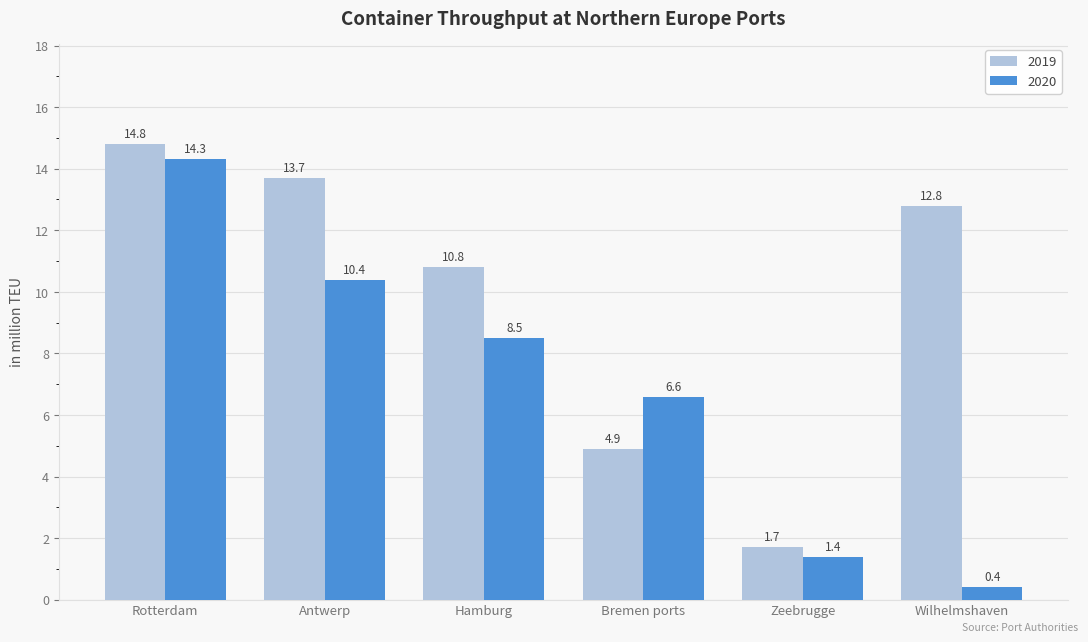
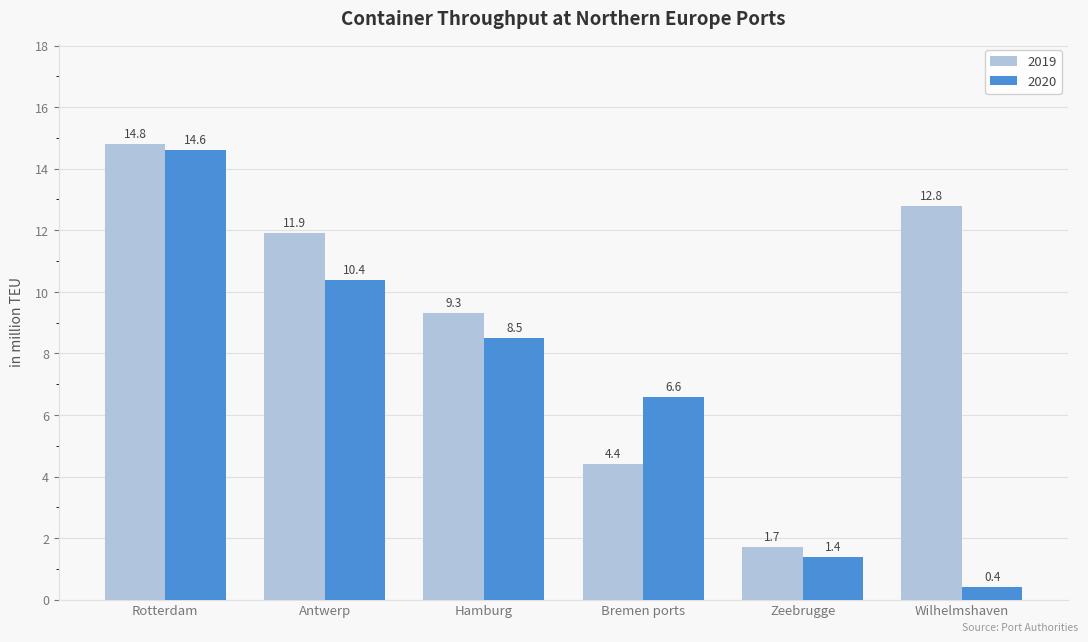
  {
    "2019": {
      "Rotterdam": 14.8,
-     "Antwerp": 13.7,
-     "Hamburg": 10.8,
-     "Bremen ports": 4.9,
+     "Antwerp": 11.9,
+     "Hamburg": 9.3,
+     "Bremen ports": 4.4,
      "Zeebrugge": 1.7,
      "Wilhelmshaven": 12.8
    },
    "2020": {
-     "Rotterdam": 14.3,
+     "Rotterdam": 14.6,
      "Antwerp": 10.4,
      "Hamburg": 8.5,
      "Bremen ports": 6.6,
      "Zeebrugge": 1.4,
      "Wilhelmshaven": 0.4
    }
  }
